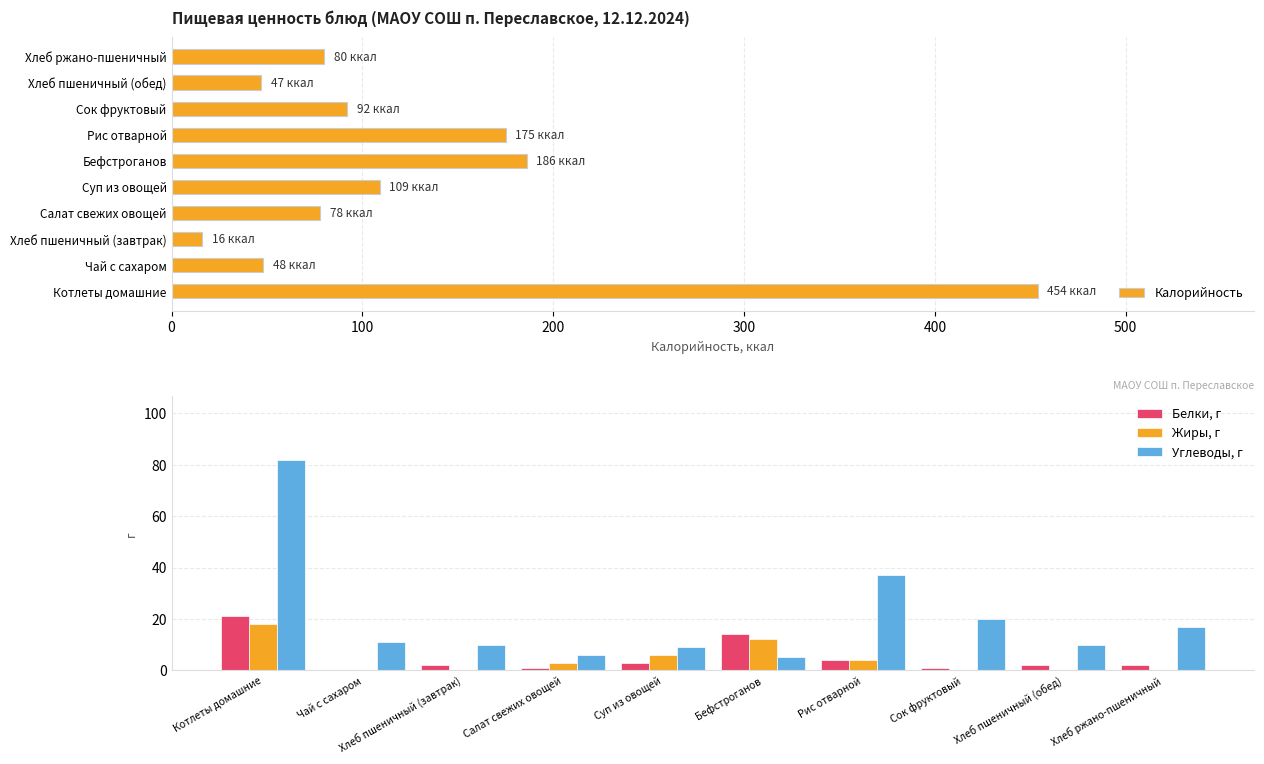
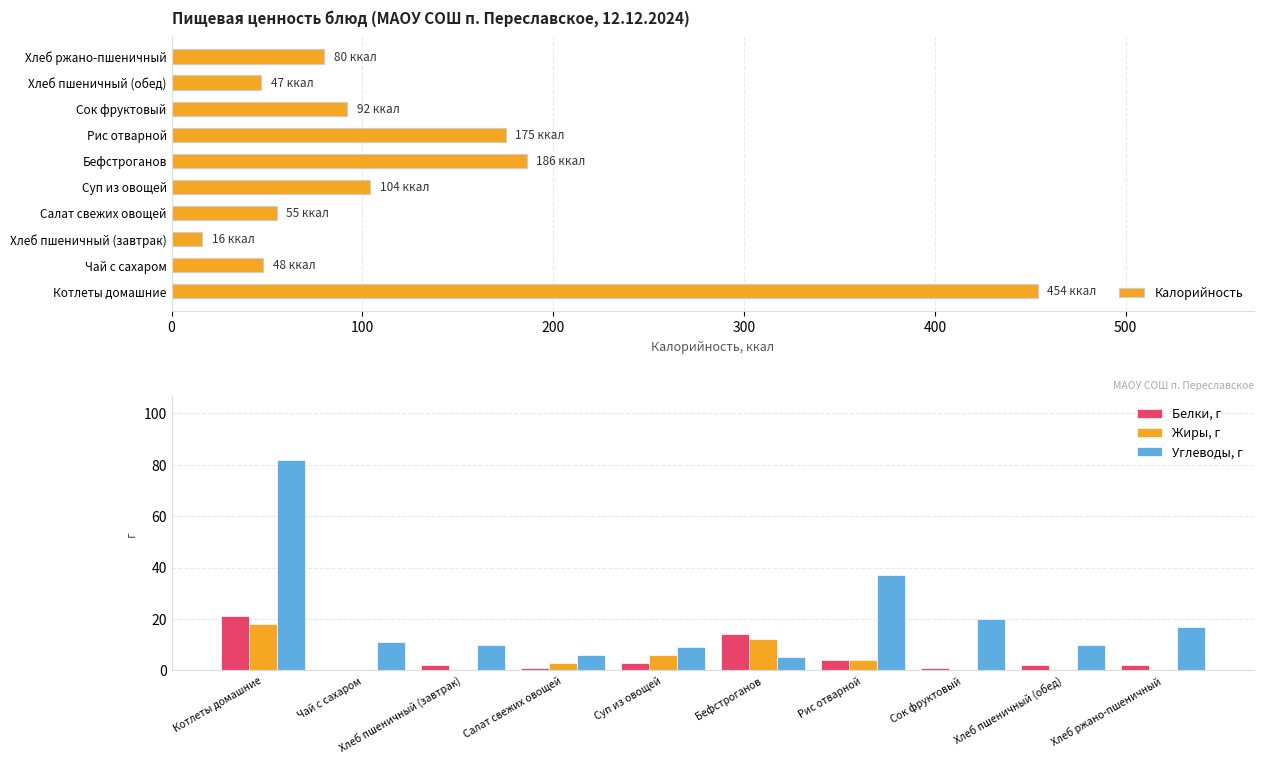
  {
    "Пищевая ценность блюд (МАОУ СОШ п. Переславское, 12.12.2024)": {
      "Хлеб ржано-пшеничный": 80,
      "Хлеб пшеничный (обед)": 47,
      "Сок фруктовый": 92,
      "Рис отварной": 175,
      "Бефстроганов": 186,
-     "Суп из овощей": 109,
-     "Салат свежих овощей": 78,
+     "Суп из овощей": 104,
+     "Салат свежих овощей": 55,
      "Хлеб пшеничный (завтрак)": 16,
      "Чай с сахаром": 48,
      "Котлеты домашние": 454
    }
  }
